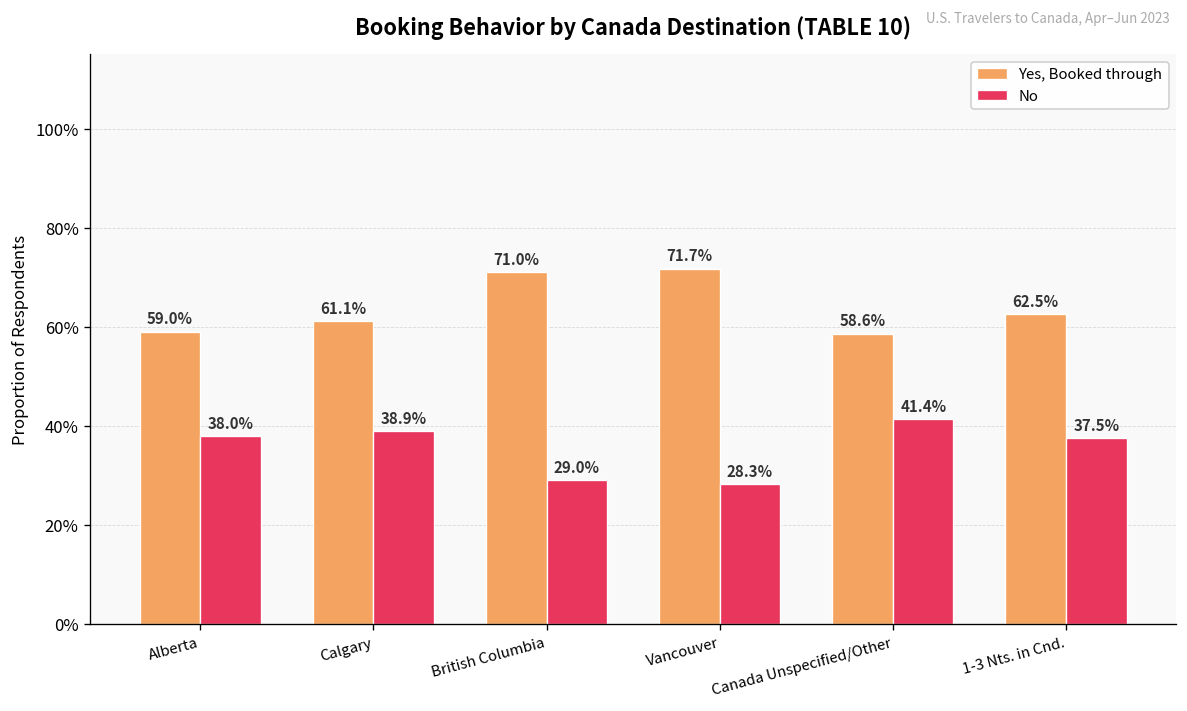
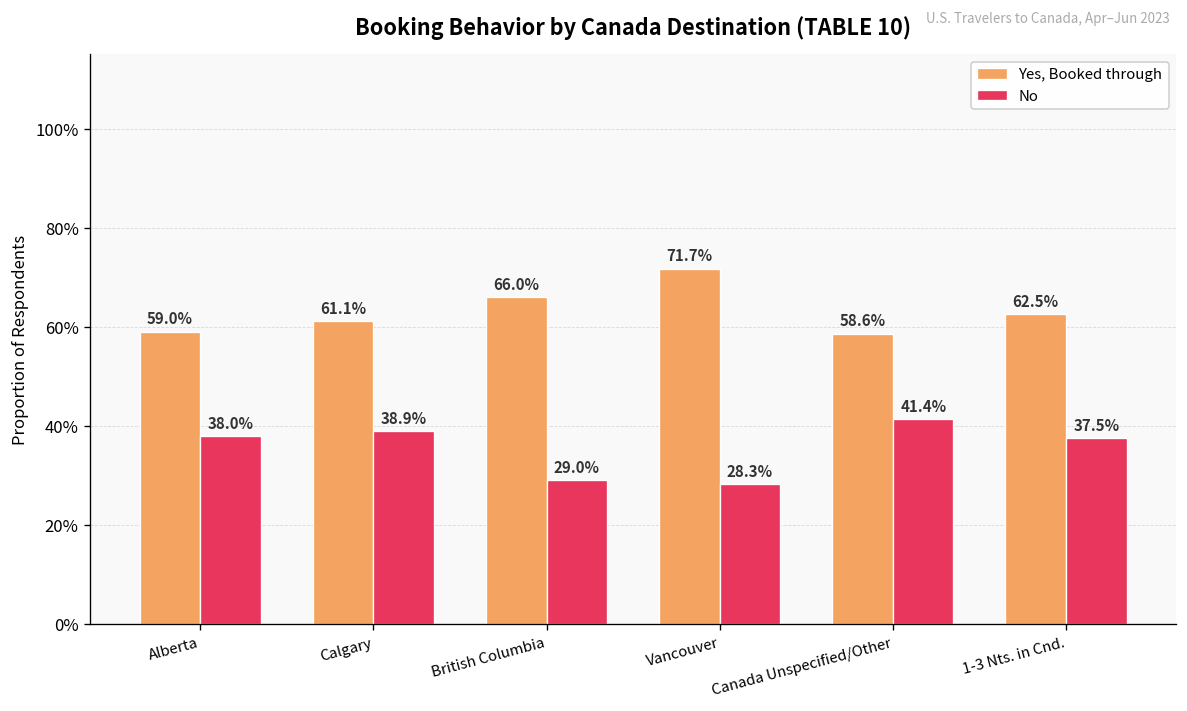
  {
    "Yes, Booked through": {
      "Alberta": "59.0%",
      "Calgary": "61.1%",
-     "British Columbia": "71.0%",
+     "British Columbia": "66.0%",
      "Vancouver": "71.7%",
      "Canada Unspecified/Other": "58.6%",
      "1-3 Nts. in Cnd.": "62.5%"
    },
    "No": {
      "Alberta": "38.0%",
      "Calgary": "38.9%",
      "British Columbia": "29.0%",
      "Vancouver": "28.3%",
      "Canada Unspecified/Other": "41.4%",
      "1-3 Nts. in Cnd.": "37.5%"
    }
  }
